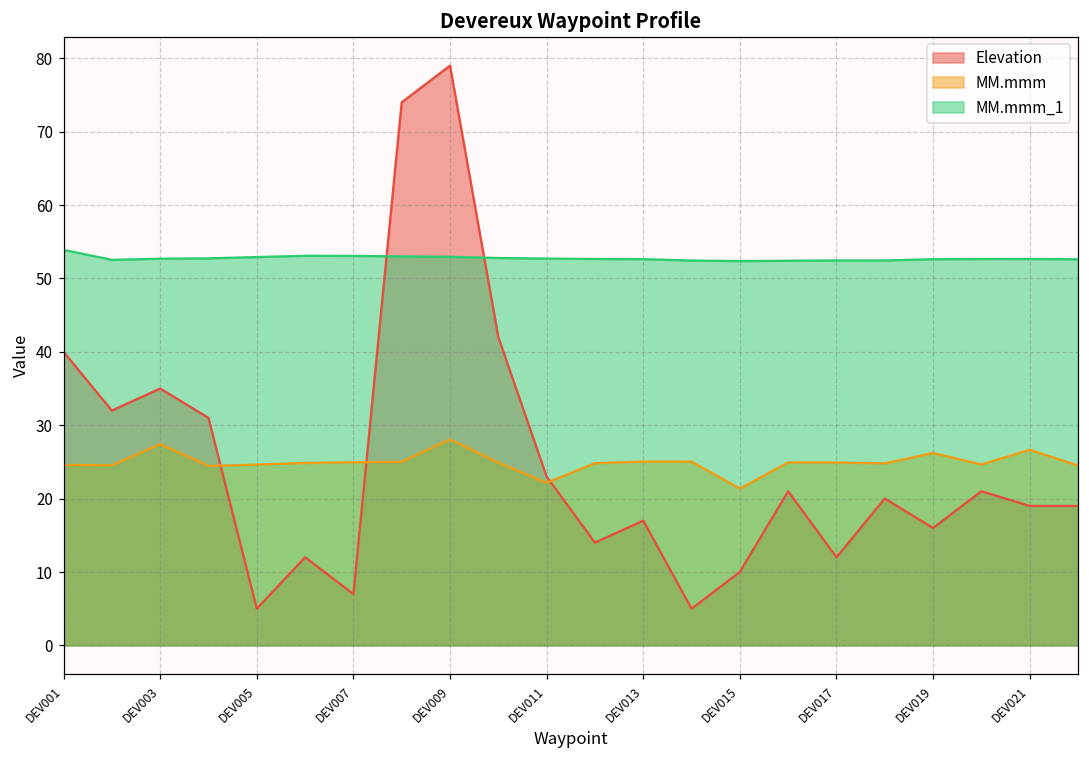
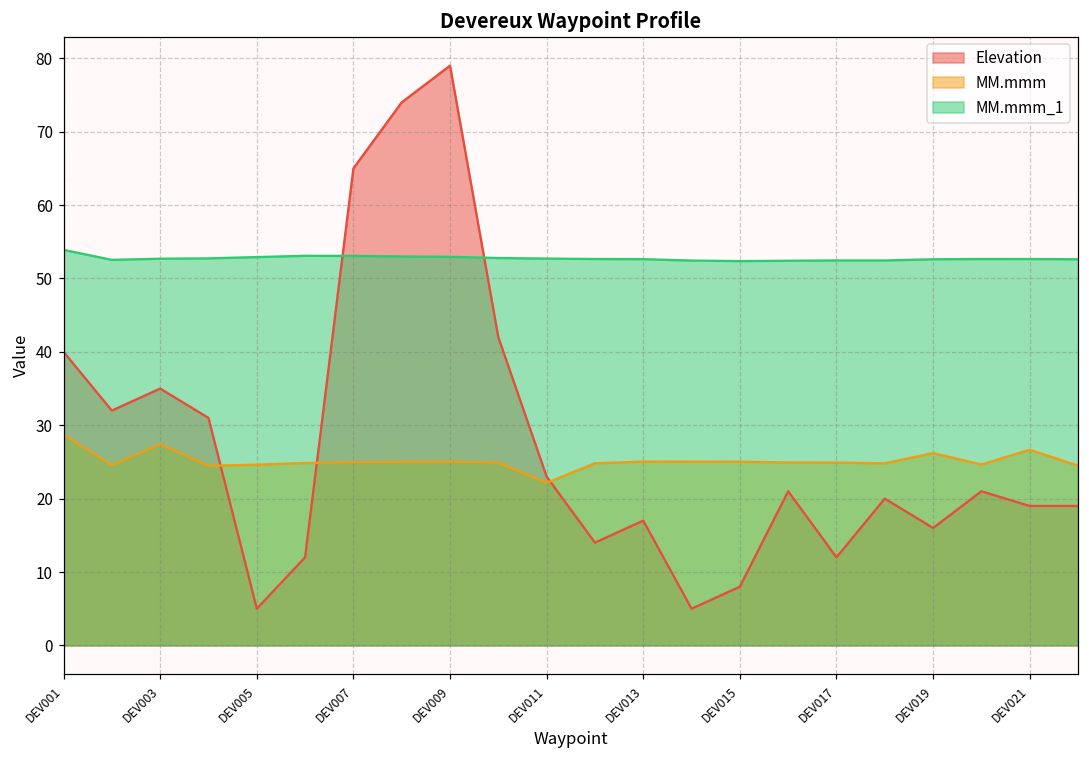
  {
    "Elevation": {
      "DEV001": 40,
      "DEV003": 35,
      "DEV005": 5,
-     "DEV007": 7,
+     "DEV007": 65,
      "DEV009": 79,
      "DEV011": 23,
      "DEV013": 17,
-     "DEV015": 10,
+     "DEV015": 8,
      "DEV017": 12,
      "DEV019": 16,
      "DEV021": 19
    },
    "MM.mmm": {
-     "DEV001": 25,
+     "DEV001": 29,
      "DEV003": 27,
      "DEV005": 25,
      "DEV007": 25,
-     "DEV009": 28,
+     "DEV009": 25,
      "DEV011": 22,
      "DEV013": 25,
-     "DEV015": 21,
+     "DEV015": 25,
      "DEV017": 25,
      "DEV019": 26,
      "DEV021": 27
    },
    "MM.mmm_1": {
      "DEV001": 54,
      "DEV003": 53,
      "DEV005": 53,
      "DEV007": 53,
      "DEV009": 53,
      "DEV011": 53,
      "DEV013": 53,
      "DEV015": 52,
      "DEV017": 52,
      "DEV019": 53,
      "DEV021": 53
    }
  }
